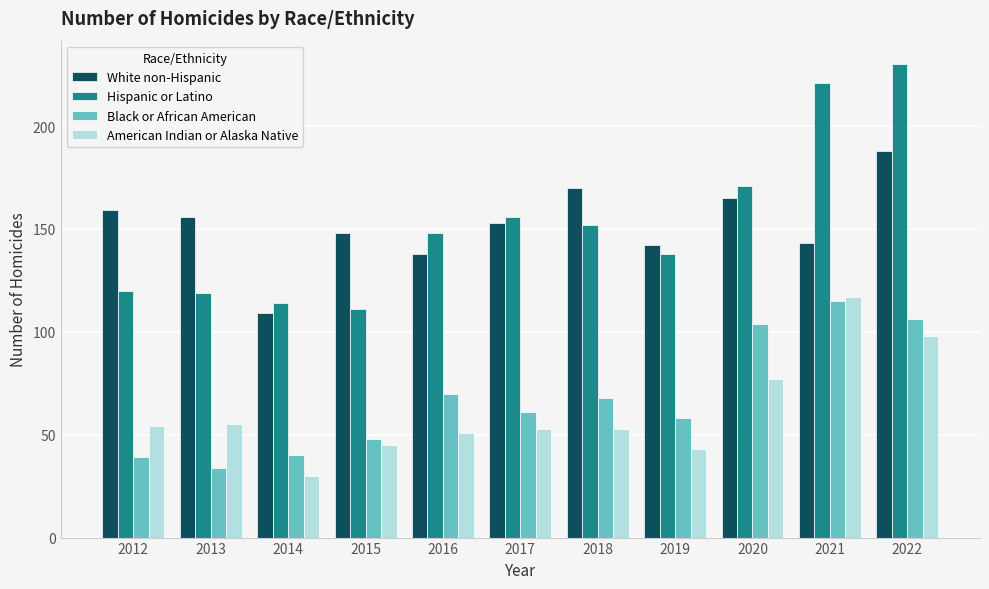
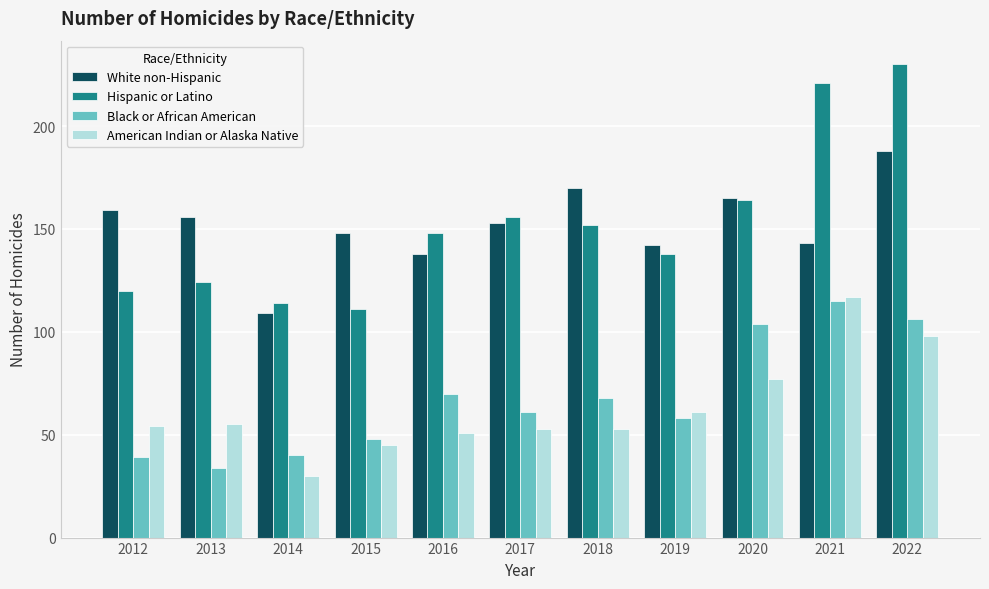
  {
    "White non-Hispanic": {
      "2012": 159,
      "2013": 156,
      "2014": 109,
      "2015": 148,
      "2016": 138,
      "2017": 153,
      "2018": 170,
      "2019": 142,
      "2020": 165,
      "2021": 143,
      "2022": 188
    },
    "Hispanic or Latino": {
      "2012": 120,
-     "2013": 119,
+     "2013": 124,
      "2014": 114,
      "2015": 111,
      "2016": 148,
      "2017": 156,
      "2018": 152,
      "2019": 138,
-     "2020": 171,
+     "2020": 164,
      "2021": 221,
      "2022": 230
    },
    "Black or African American": {
      "2012": 39,
      "2013": 34,
      "2014": 40,
      "2015": 48,
      "2016": 70,
      "2017": 61,
      "2018": 68,
      "2019": 58,
      "2020": 104,
      "2021": 115,
      "2022": 106
    },
    "American Indian or Alaska Native": {
      "2012": 54,
      "2013": 55,
      "2014": 30,
      "2015": 45,
      "2016": 51,
      "2017": 53,
      "2018": 53,
-     "2019": 43,
+     "2019": 61,
      "2020": 77,
      "2021": 117,
      "2022": 98
    }
  }
